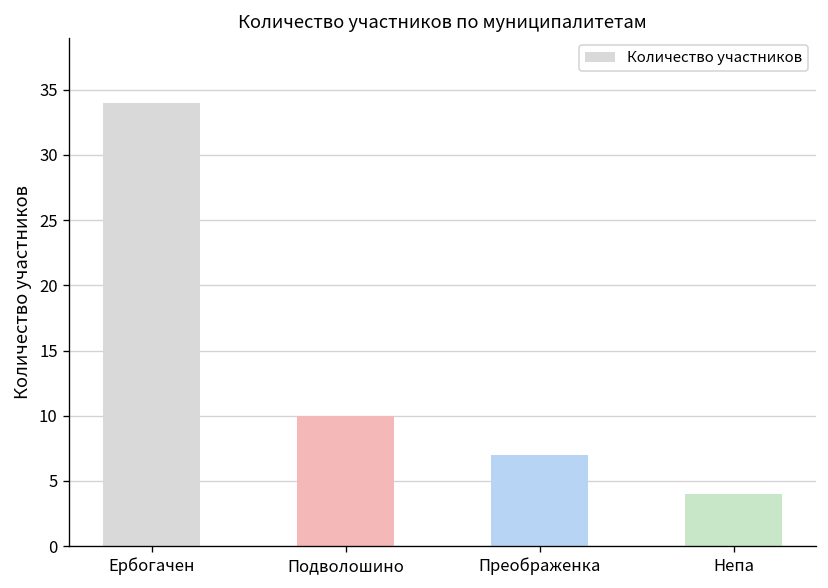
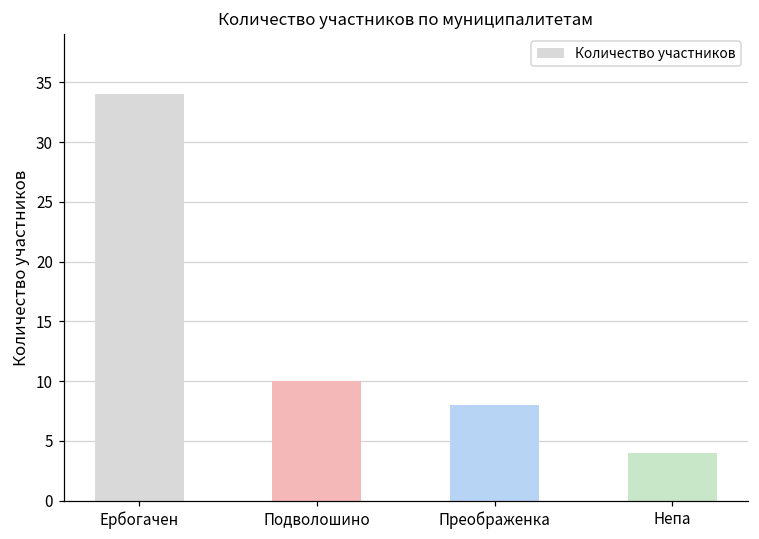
  {
    "Ербогачен": 34,
    "Подволошино": 10,
-   "Преображенка": 7,
+   "Преображенка": 8,
    "Непа": 4
  }
